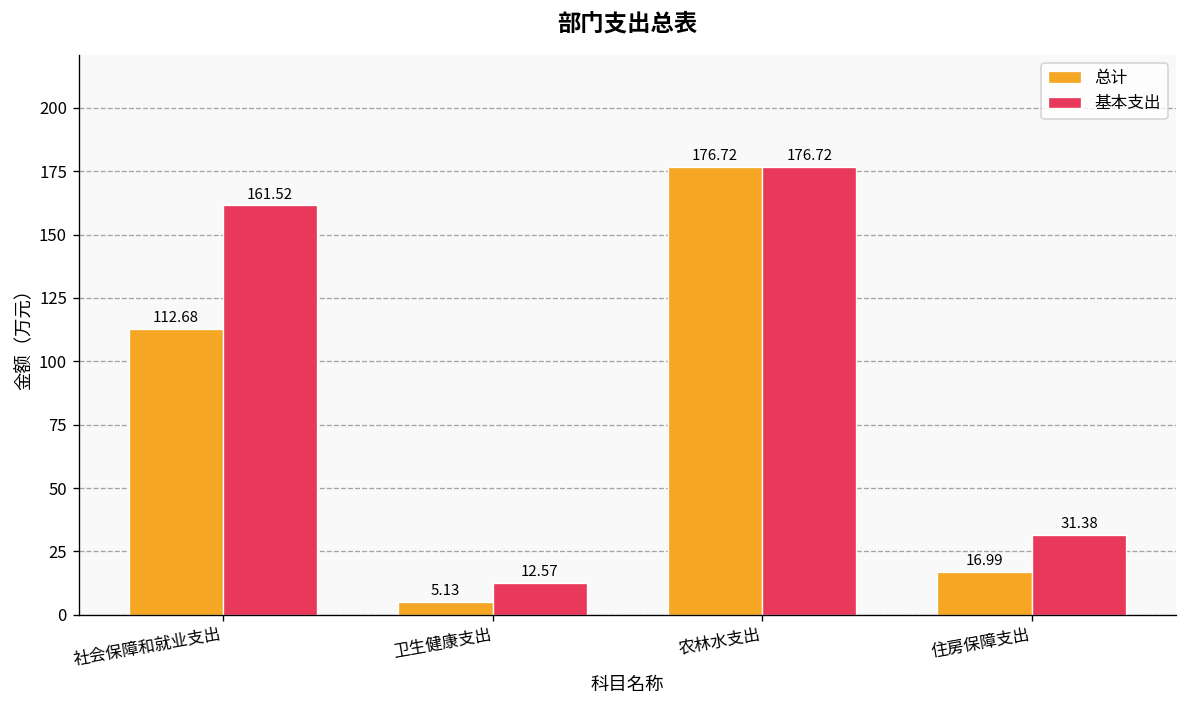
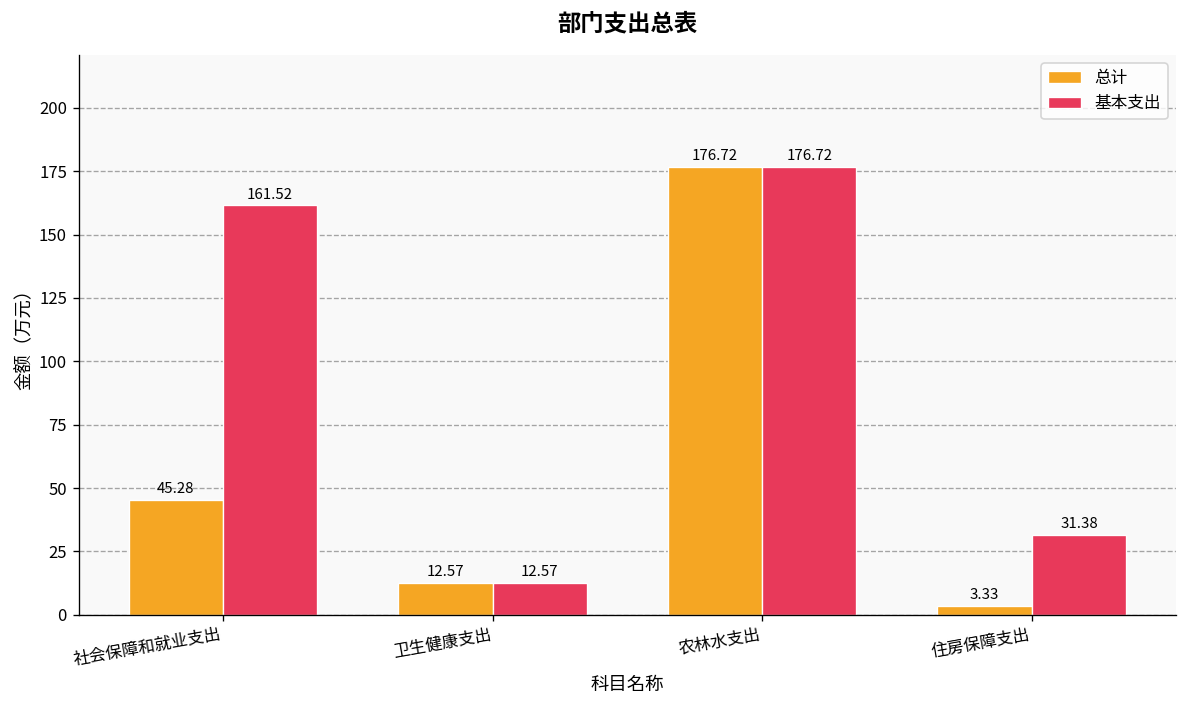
  {
    "总计": {
-     "社会保障和就业支出": 112.68,
-     "卫生健康支出": 5.13,
+     "社会保障和就业支出": 45.28,
+     "卫生健康支出": 12.57,
      "农林水支出": 176.72,
-     "住房保障支出": 16.99
+     "住房保障支出": 3.33
    },
    "基本支出": {
      "社会保障和就业支出": 161.52,
      "卫生健康支出": 12.57,
      "农林水支出": 176.72,
      "住房保障支出": 31.38
    }
  }
